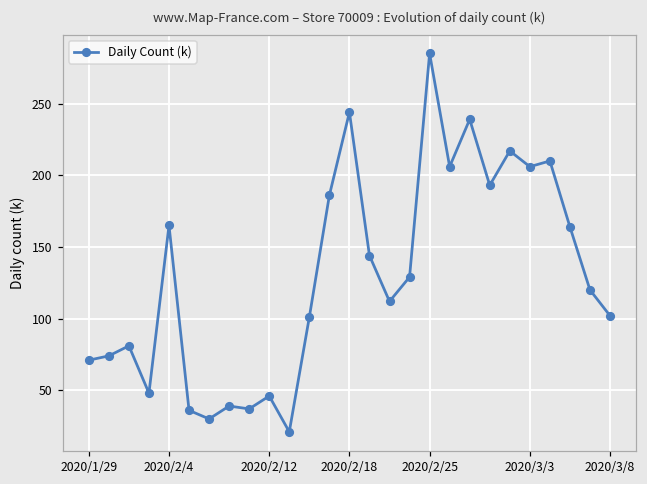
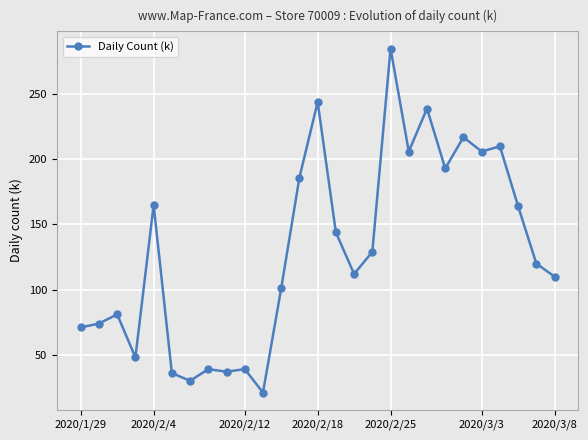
  {
    "2020/1/29": 71,
    "2020/2/4": 165,
-   "2020/2/12": 46,
+   "2020/2/12": 39,
    "2020/2/18": 244,
    "2020/2/25": 285,
    "2020/3/3": 206,
-   "2020/3/8": 102
+   "2020/3/8": 110
  }
